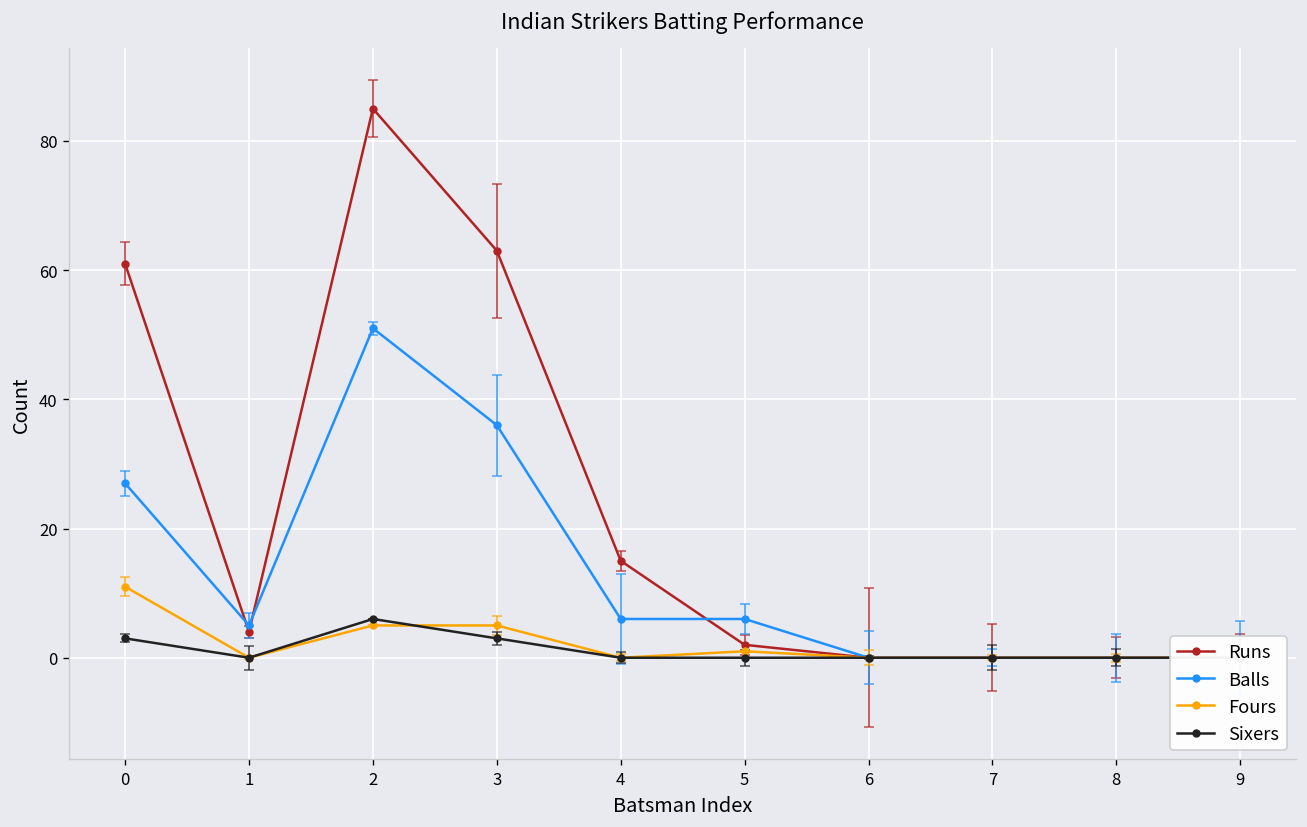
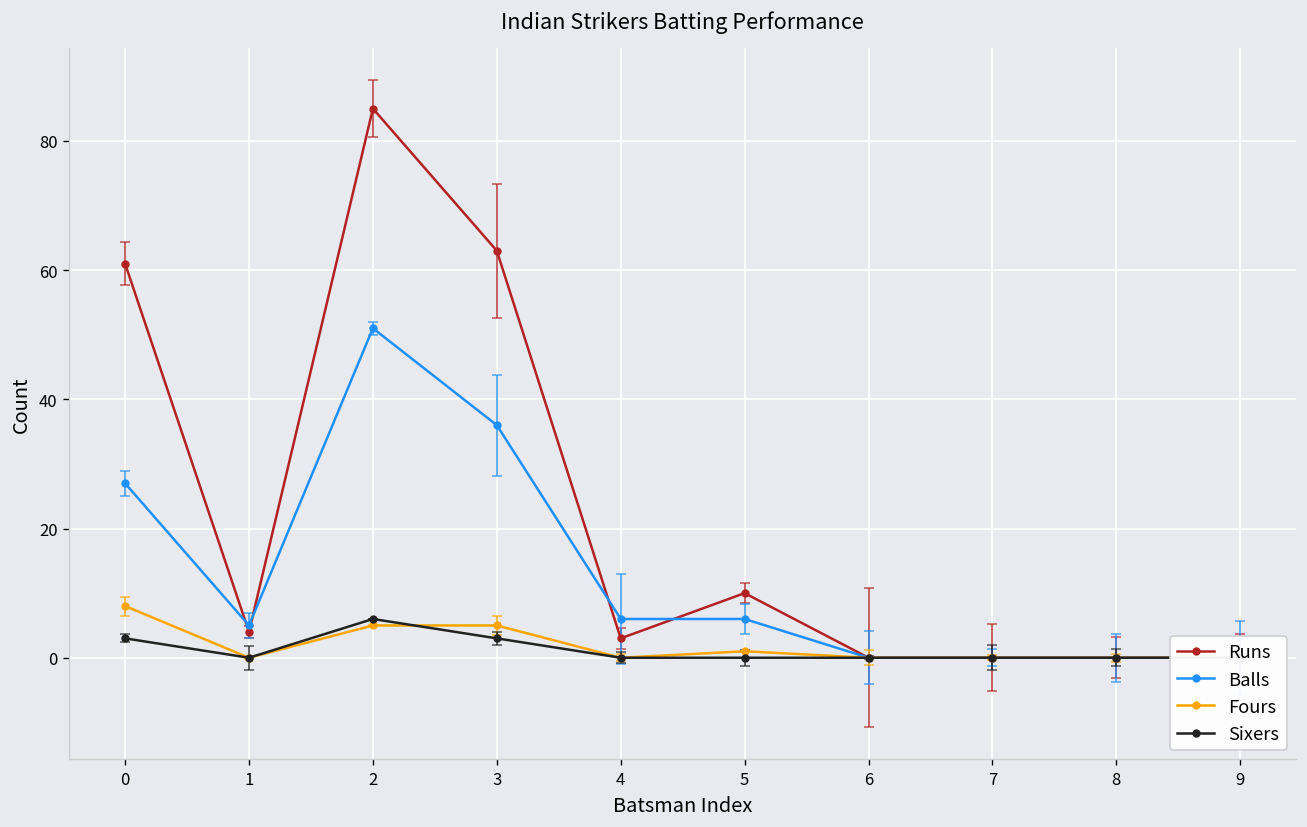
  {
    "Runs": {
      "0": 61,
      "1": 4,
      "2": 85,
      "3": 63,
-     "4": 15,
-     "5": 2
+     "4": 3,
+     "5": 10
    },
    "Balls": {
      "0": 27,
      "2": 51,
      "3": 36,
      "4": 6,
      "5": 6
    },
    "Fours": {
-     "0": 11,
+     "0": 8,
      "3": 5
    },
    "Sixers": {
      "0": 3,
      "3": 3
    }
  }
